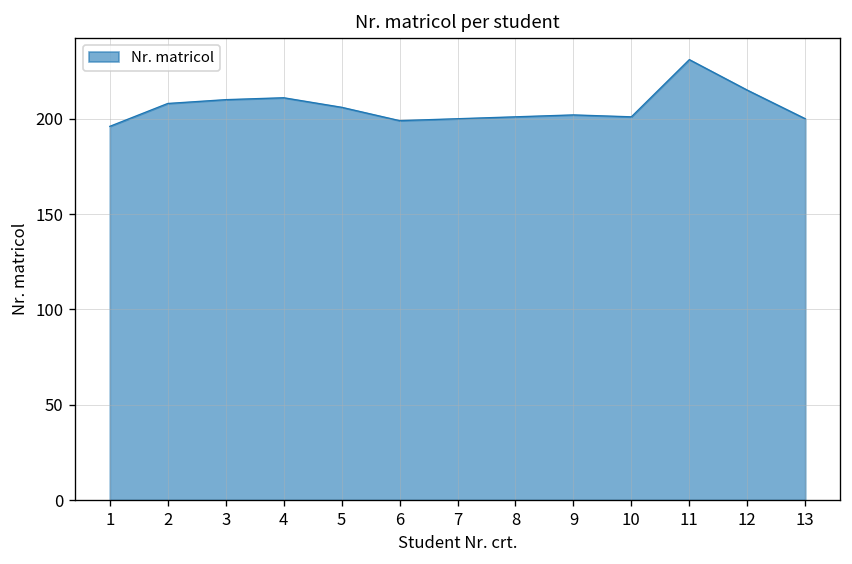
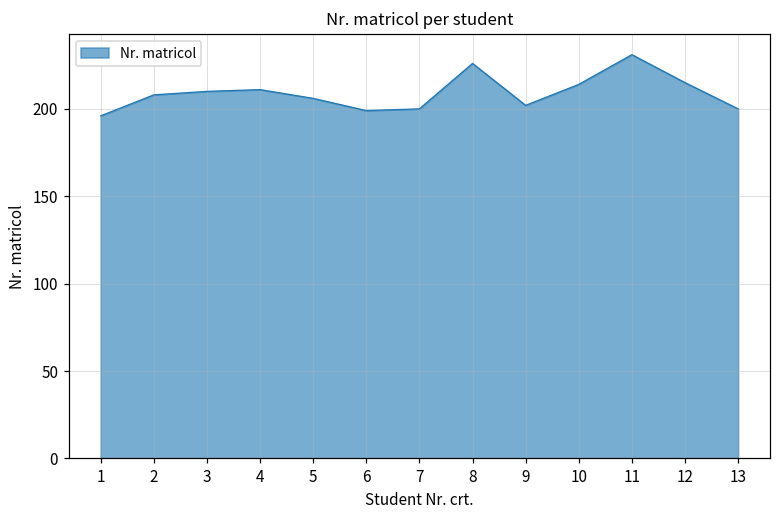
  {
    "1": 196,
    "2": 208,
    "3": 210,
    "4": 211,
    "5": 206,
    "6": 199,
    "7": 200,
-   "8": 201,
+   "8": 226,
    "9": 202,
-   "10": 201,
+   "10": 214,
    "11": 231,
    "12": 215,
    "13": 200
  }
